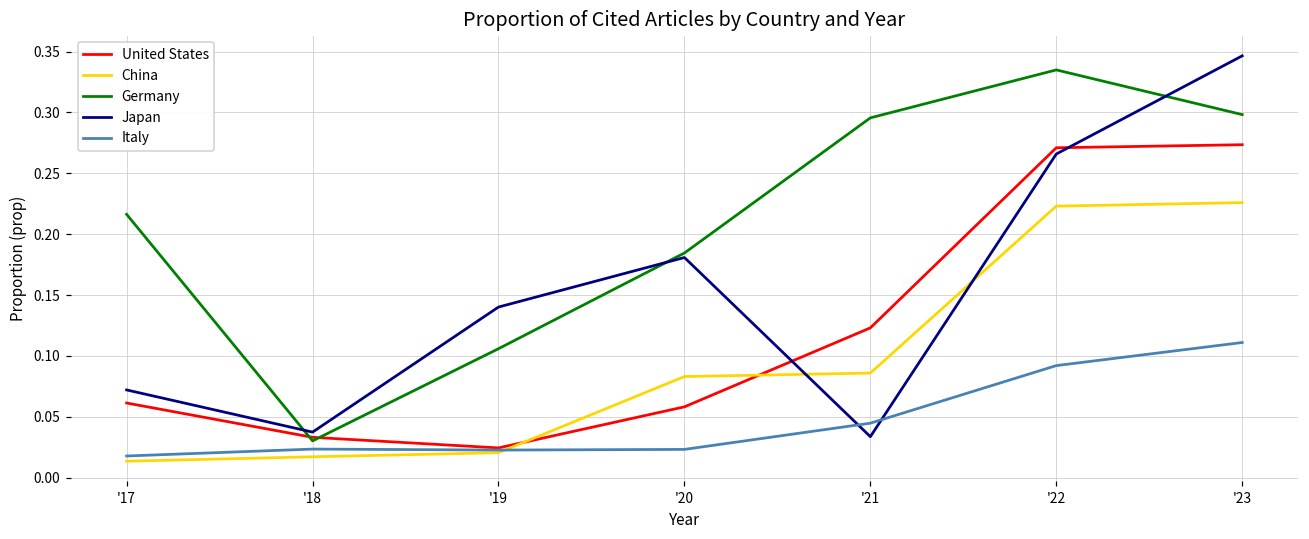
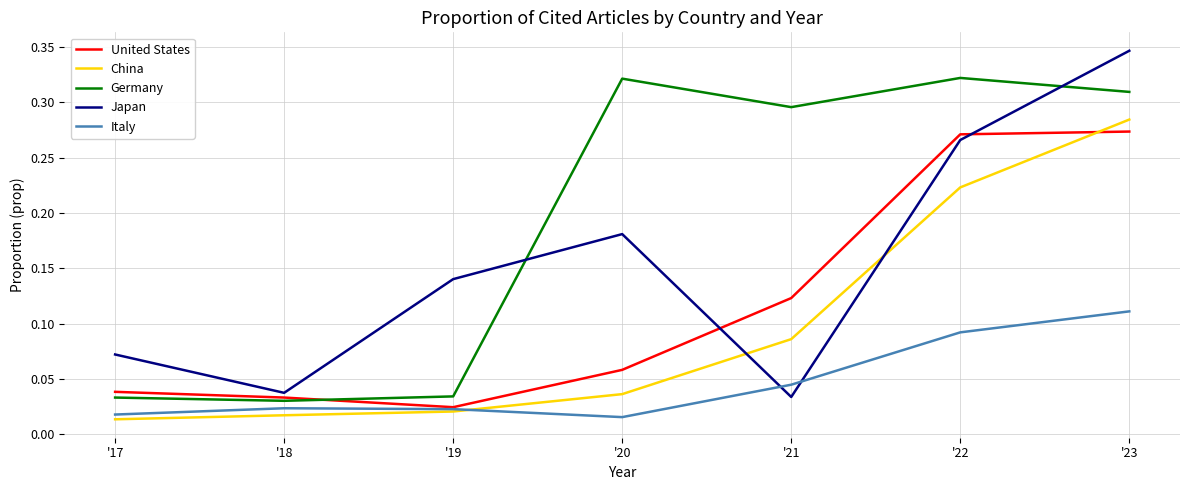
  {
    "United States": {
-     "'17": 0.061,
+     "'17": 0.038,
      "'18": 0.033,
      "'20": 0.058,
      "'21": 0.123,
      "'22": 0.271,
      "'23": 0.274
    },
    "China": {
      "'17": 0.013,
      "'18": 0.017,
-     "'20": 0.083,
+     "'20": 0.036,
      "'21": 0.086,
      "'22": 0.223,
-     "'23": 0.226
+     "'23": 0.284
    },
    "Germany": {
-     "'17": 0.216,
+     "'17": 0.033,
      "'18": 0.030,
-     "'19": 0.106,
-     "'20": 0.185,
+     "'19": 0.034,
+     "'20": 0.321,
      "'21": 0.296,
-     "'22": 0.335,
-     "'23": 0.298
+     "'22": 0.322,
+     "'23": 0.309
    },
    "Japan": {
      "'17": 0.072,
      "'18": 0.037,
      "'19": 0.140,
      "'20": 0.181,
      "'21": 0.034,
      "'22": 0.266,
      "'23": 0.347
    },
    "Italy": {
      "'17": 0.018,
      "'18": 0.023,
-     "'20": 0.023,
+     "'20": 0.015,
      "'21": 0.045,
      "'22": 0.092,
      "'23": 0.111
    }
  }
